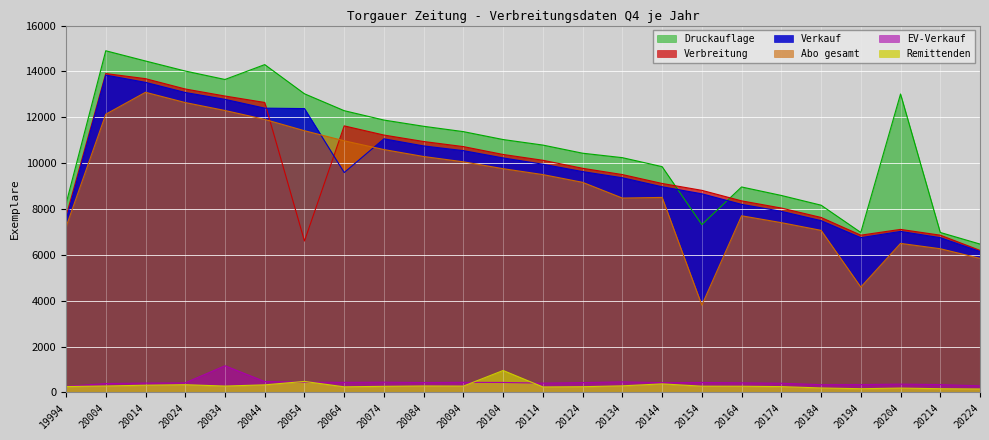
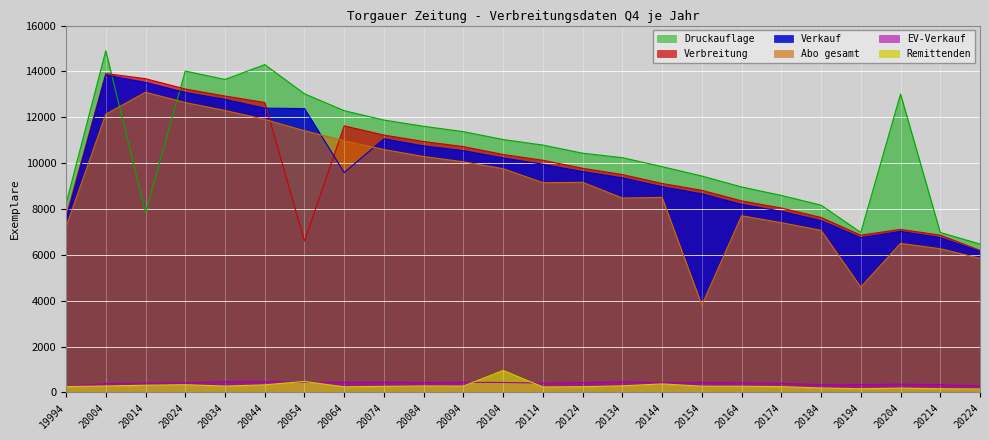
  {
    "Druckauflage": {
      "19994": 8200,
      "20004": 14900,
-     "20014": 14500,
+     "20014": 7800,
      "20024": 14000,
      "20034": 13600,
      "20044": 14300,
      "20054": 13000,
      "20064": 12300,
      "20074": 11900,
      "20084": 11600,
      "20094": 11400,
      "20104": 11000,
      "20114": 10800,
      "20124": 10400,
      "20134": 10200,
      "20144": 9800,
-     "20154": 7300,
+     "20154": 9400,
      "20164": 9000,
      "20174": 8600,
      "20184": 8200,
      "20194": 7000,
      "20204": 13000,
      "20214": 7000,
      "20224": 6500
    },
    "Verbreitung": {
      "19994": 7700,
      "20014": 13700,
      "20024": 13200,
      "20034": 12900,
      "20044": 12600,
      "20054": 6600,
      "20064": 11600,
      "20074": 11200,
      "20084": 10900,
      "20094": 10700,
      "20104": 10400,
      "20114": 10100,
      "20124": 9800,
      "20134": 9500,
      "20144": 9100,
      "20154": 8800,
      "20164": 8400,
      "20174": 8000,
      "20184": 7600
    },
    "Verkauf": {
      "19994": 7500,
      "20014": 13500,
      "20024": 13100,
      "20034": 12800,
      "20044": 12400,
      "20054": 12400,
      "20064": 9600,
      "20074": 11100,
      "20084": 10800,
      "20094": 10500,
      "20104": 10200,
      "20114": 10000,
      "20124": 9600,
      "20134": 9400,
      "20144": 9000,
      "20154": 8700,
      "20164": 8200,
      "20174": 7900,
      "20184": 7500
    },
    "Abo gesamt": {
      "19994": 7200,
      "20004": 12100,
      "20014": 13100,
      "20024": 12600,
      "20034": 12300,
      "20044": 11900,
      "20054": 11400,
      "20064": 11000,
      "20074": 10600,
      "20084": 10300,
      "20094": 10100,
      "20104": 9800,
-     "20114": 9500,
+     "20114": 9100,
      "20124": 9200,
      "20134": 8500,
      "20144": 8500,
      "20154": 3800,
      "20164": 7700,
      "20174": 7400,
      "20184": 7100,
      "20194": 4600,
      "20204": 6500,
      "20214": 6300,
      "20224": 5800
    },
    "EV-Verkauf": {
-     "20034": 1200,
+     "20034": 500,
      "20044": 500,
      "20064": 400,
      "20074": 400,
      "20084": 400,
      "20094": 400,
      "20104": 400,
      "20114": 400,
      "20124": 400,
      "20134": 500,
      "20154": 400,
      "20164": 400,
      "20174": 400,
      "20184": 300,
      "20194": 300,
      "20204": 400,
      "20214": 300,
      "20224": 300
    },
    "Remittenden": {
      "20034": 300,
      "20044": 300,
      "20064": 200,
      "20074": 300,
      "20084": 300,
      "20094": 300,
      "20104": 1000,
      "20114": 200,
      "20124": 300,
      "20134": 300,
      "20154": 300,
      "20164": 300,
      "20174": 300,
      "20184": 200,
      "20194": 200,
      "20204": 200,
      "20214": 200,
      "20224": 200
    }
  }
